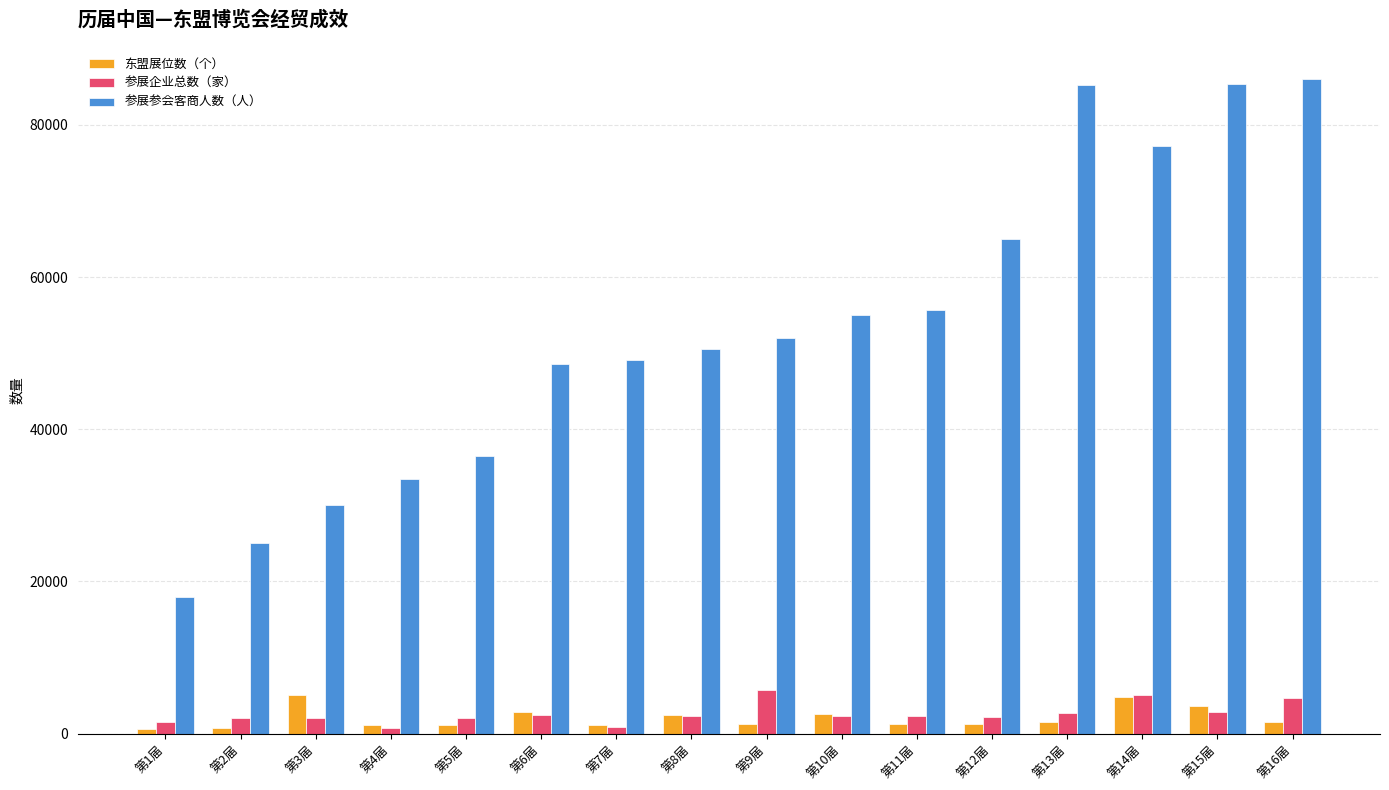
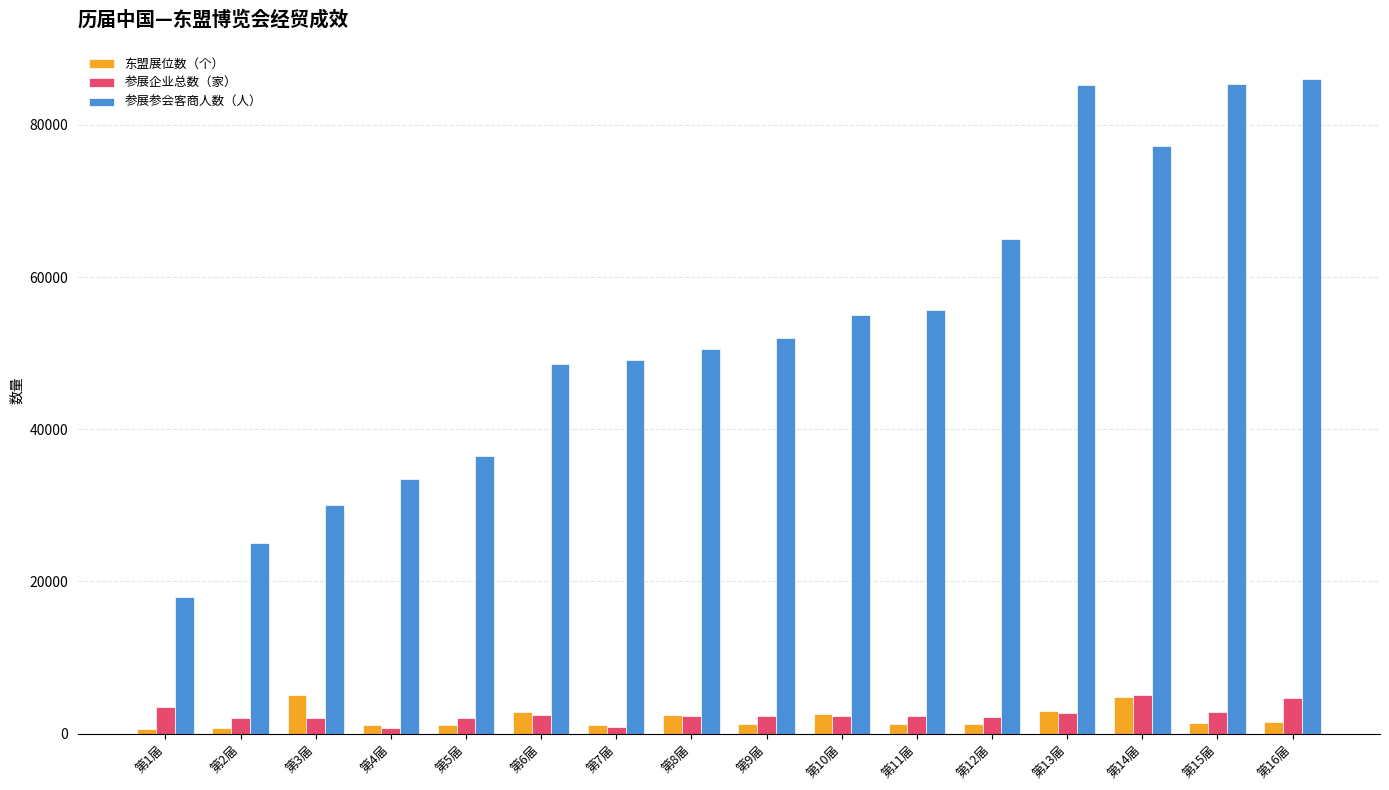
  {
    "东盟展位数（个）": {
      "第1届": 1000,
      "第2届": 1000,
      "第3届": 5000,
      "第4届": 1000,
      "第5届": 1000,
      "第6届": 3000,
      "第7届": 1000,
      "第8届": 2000,
      "第9届": 1000,
      "第10届": 3000,
      "第11届": 1000,
      "第12届": 1000,
-     "第13届": 1000,
+     "第13届": 3000,
      "第14届": 5000,
-     "第15届": 4000,
+     "第15届": 1000,
      "第16届": 2000
    },
    "参展企业总数（家）": {
-     "第1届": 2000,
+     "第1届": 3000,
      "第2届": 2000,
      "第3届": 2000,
      "第4届": 1000,
      "第5届": 2000,
      "第6届": 2000,
      "第7届": 1000,
      "第8届": 2000,
-     "第9届": 6000,
+     "第9届": 2000,
      "第10届": 2000,
      "第11届": 2000,
      "第12届": 2000,
      "第13届": 3000,
      "第14届": 5000,
      "第15届": 3000,
      "第16届": 5000
    },
    "参展参会客商人数（人）": {
      "第1届": 18000,
      "第2届": 25000,
      "第3届": 30000,
      "第4届": 33000,
      "第5届": 37000,
      "第6届": 49000,
      "第7届": 49000,
      "第8届": 51000,
      "第9届": 52000,
      "第10届": 55000,
      "第11届": 56000,
      "第12届": 65000,
      "第13届": 85000,
      "第14届": 77000,
      "第15届": 85000,
      "第16届": 86000
    }
  }
